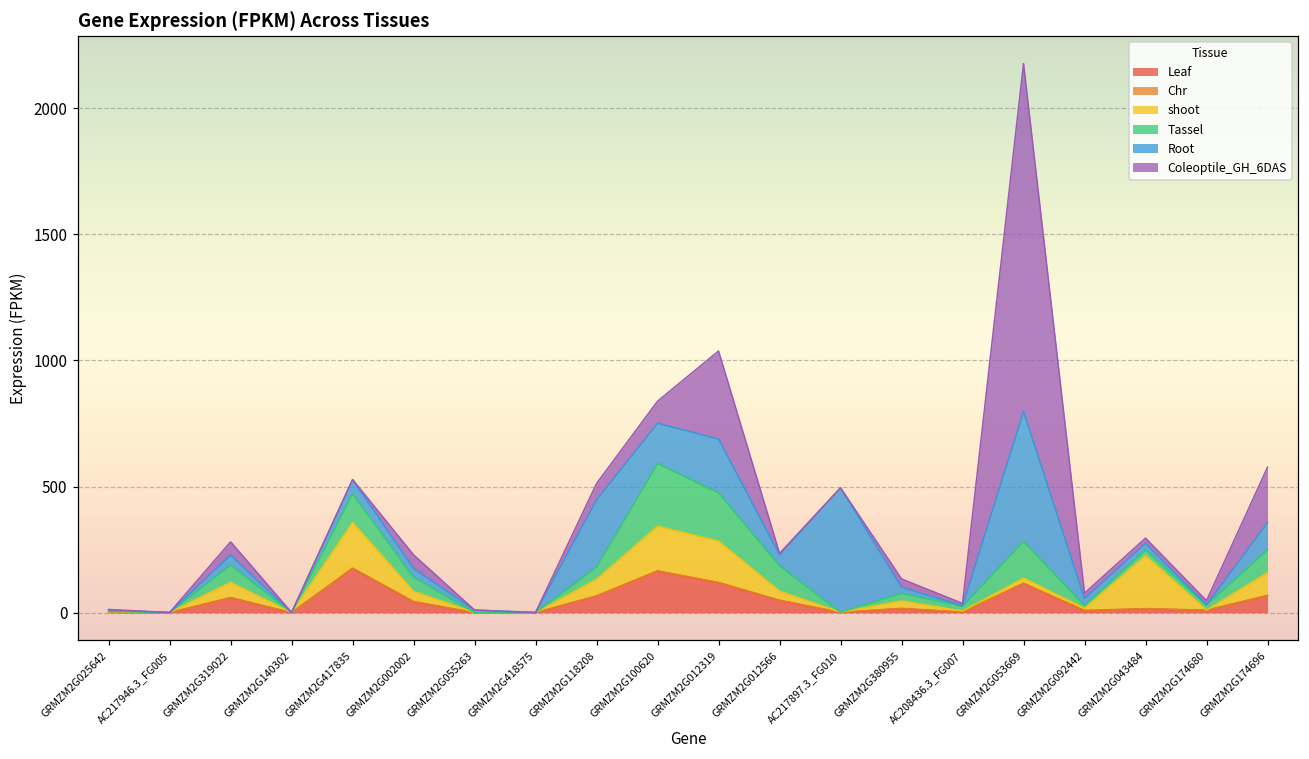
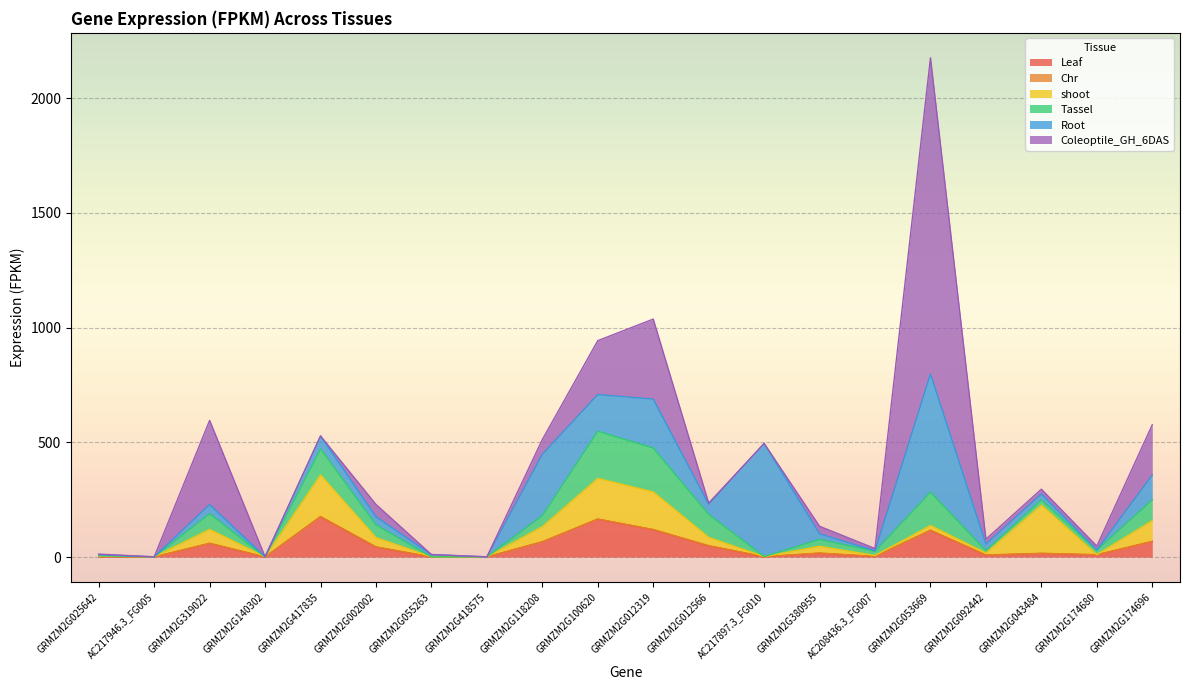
  {
    "shoot": {
      "GRMZM2G319022": 60,
      "GRMZM2G417835": 180,
      "GRMZM2G002002": 40,
      "GRMZM2G118208": 70,
      "GRMZM2G100620": 180,
      "GRMZM2G012319": 160,
      "GRMZM2G012566": 40,
      "GRMZM2G380955": 30,
      "GRMZM2G053669": 20,
      "GRMZM2G043484": 210,
      "GRMZM2G174696": 90
    },
    "Tassel": {
      "GRMZM2G319022": 70,
      "GRMZM2G417835": 110,
      "GRMZM2G002002": 60,
      "GRMZM2G118208": 50,
-     "GRMZM2G100620": 250,
+     "GRMZM2G100620": 210,
      "GRMZM2G012319": 190,
      "GRMZM2G012566": 100,
      "GRMZM2G380955": 30,
      "GRMZM2G053669": 150,
      "GRMZM2G043484": 20,
      "GRMZM2G174696": 90
    },
    "Root": {
      "GRMZM2G319022": 40,
      "GRMZM2G002002": 40,
      "GRMZM2G118208": 270,
      "GRMZM2G100620": 160,
      "GRMZM2G012319": 210,
      "GRMZM2G380955": 20,
      "GRMZM2G053669": 510,
      "GRMZM2G092442": 30,
      "GRMZM2G043484": 30,
      "GRMZM2G174696": 110
    },
    "Coleoptile_GH_6DAS": {
-     "GRMZM2G319022": 50,
+     "GRMZM2G319022": 370,
      "GRMZM2G002002": 50,
      "GRMZM2G118208": 60,
-     "GRMZM2G100620": 90,
+     "GRMZM2G100620": 240,
      "GRMZM2G012319": 350,
      "GRMZM2G380955": 30,
      "GRMZM2G053669": 1380,
      "GRMZM2G092442": 20,
      "GRMZM2G043484": 20,
      "GRMZM2G174680": 20,
      "GRMZM2G174696": 220
    }
  }
